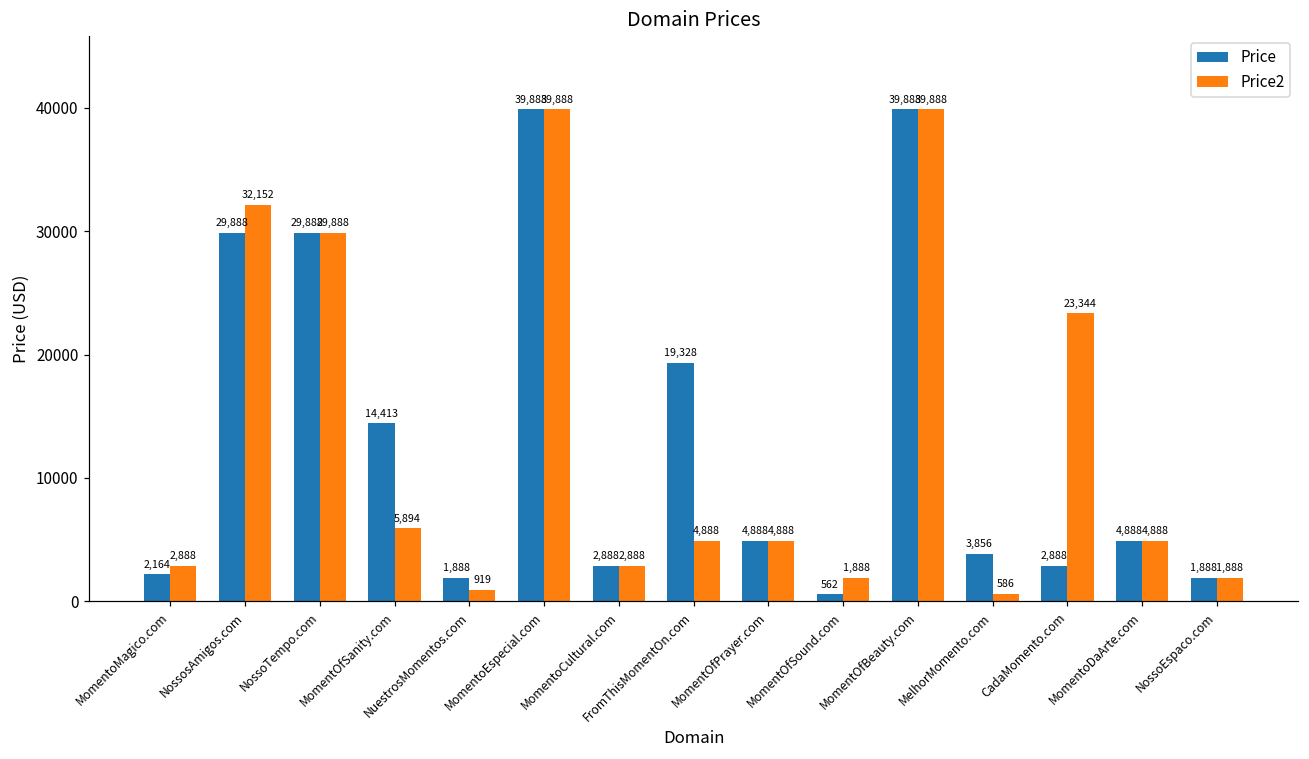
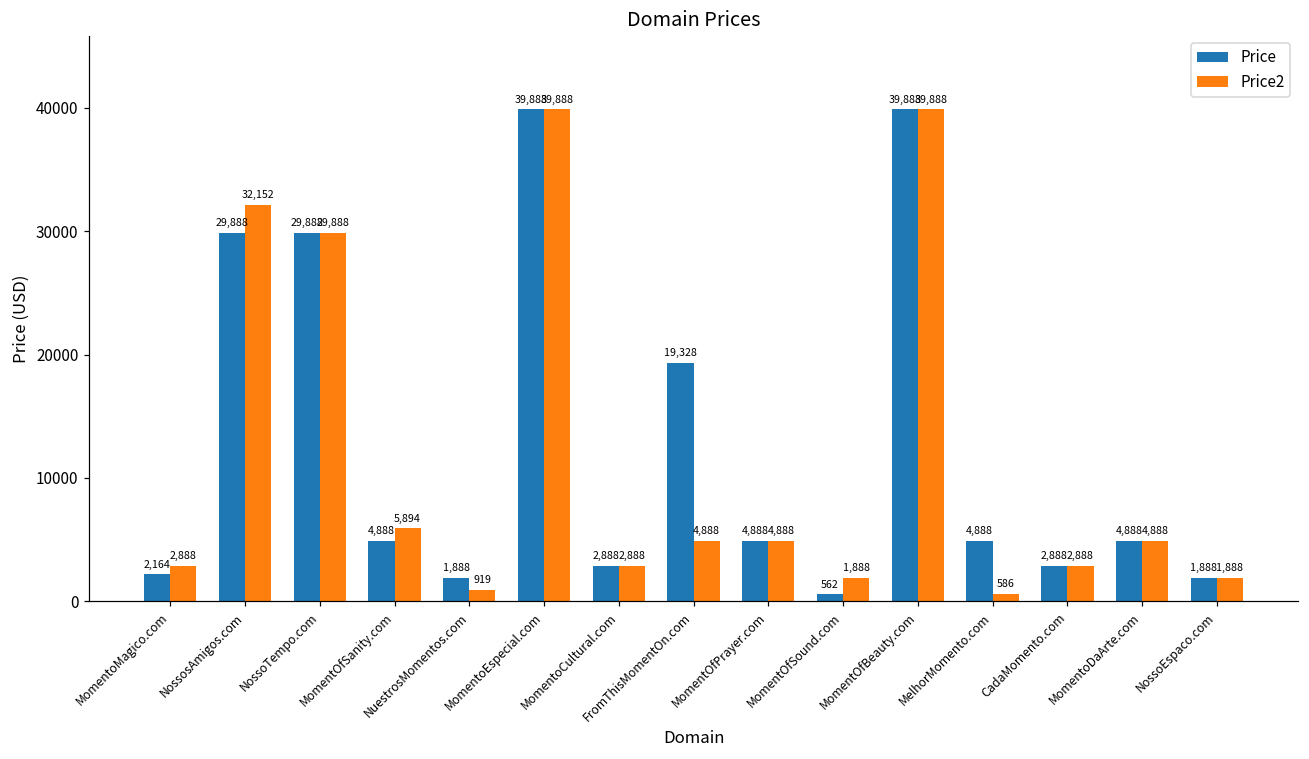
  {
    "Price": {
      "MomentoMagico.com": "2,164",
      "NossosAmigos.com": "29,888",
-     "MomentOfSanity.com": "14,413",
+     "MomentOfSanity.com": "4,888",
      "NuestrosMomentos.com": "1,888",
      "MomentoCultural.com": "2,888",
      "FromThisMomentOn.com": "19,328",
      "MomentOfPrayer.com": "4,888",
      "MomentOfSound.com": "562",
-     "MelhorMomento.com": "3,856",
+     "MelhorMomento.com": "4,888",
      "CadaMomento.com": "2,888",
      "MomentoDaArte.com": "4,888",
      "NossoEspaco.com": "1,888"
    },
    "Price2": {
      "MomentoMagico.com": "2,888",
      "NossosAmigos.com": "32,152",
      "MomentOfSanity.com": "5,894",
      "NuestrosMomentos.com": "919",
      "MomentoCultural.com": "2,888",
      "FromThisMomentOn.com": "4,888",
      "MomentOfPrayer.com": "4,888",
      "MomentOfSound.com": "1,888",
      "MelhorMomento.com": "586",
-     "CadaMomento.com": "23,344",
+     "CadaMomento.com": "2,888",
      "MomentoDaArte.com": "4,888",
      "NossoEspaco.com": "1,888"
    }
  }
